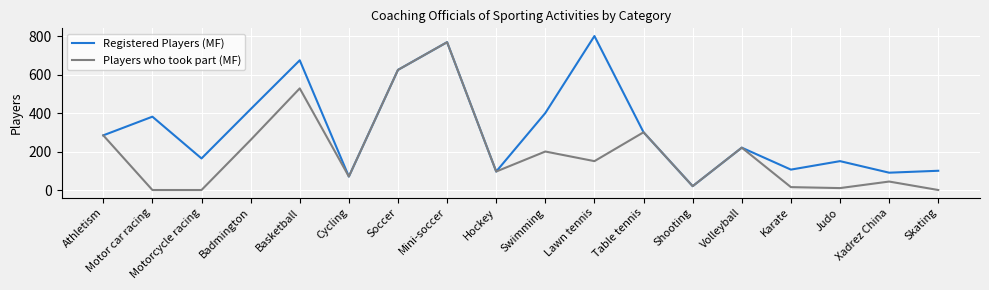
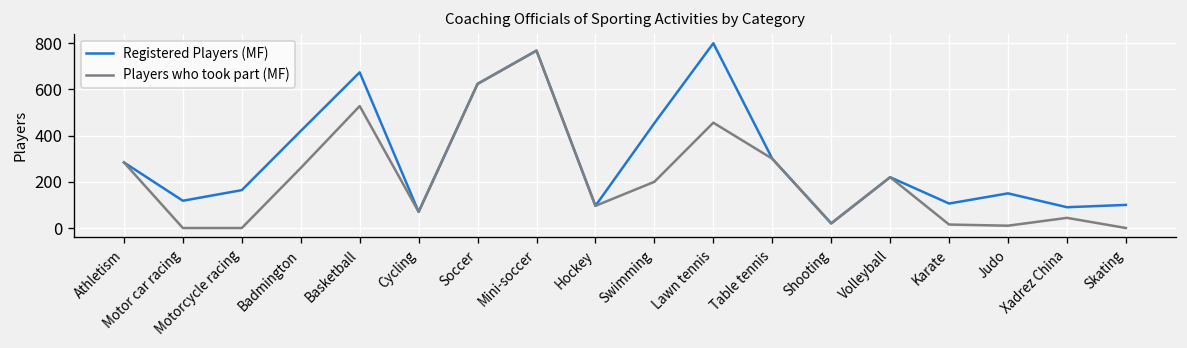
  {
    "Registered Players (MF)": {
-     "Motor car racing": 380,
+     "Motor car racing": 120,
      "Motorcycle racing": 160,
      "Badmington": 420,
      "Basketball": 670,
-     "Swimming": 400,
+     "Swimming": 450,
      "Lawn tennis": 800,
      "Karate": 110,
      "Judo": 150,
      "Xadrez China": 90,
      "Skating": 100
    },
    "Players who took part (MF)": {
      "Motor car racing": 0,
      "Motorcycle racing": 0,
      "Badmington": 260,
      "Basketball": 530,
      "Swimming": 200,
-     "Lawn tennis": 150,
+     "Lawn tennis": 460,
      "Karate": 20,
      "Judo": 10,
      "Xadrez China": 40,
      "Skating": 0
    }
  }
